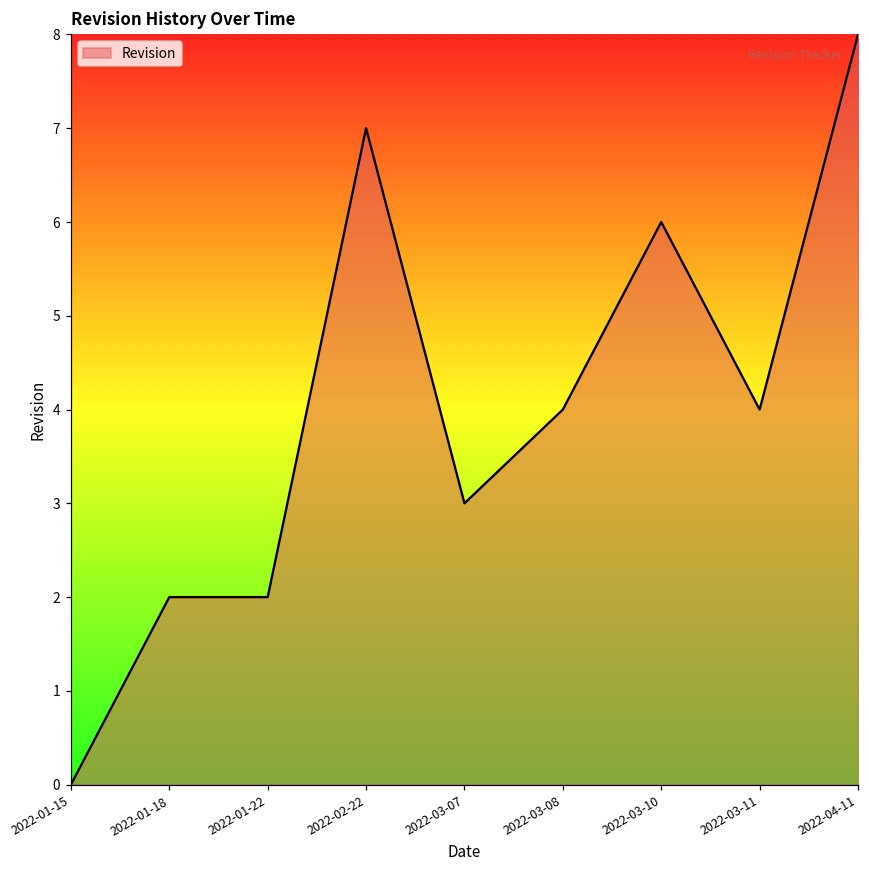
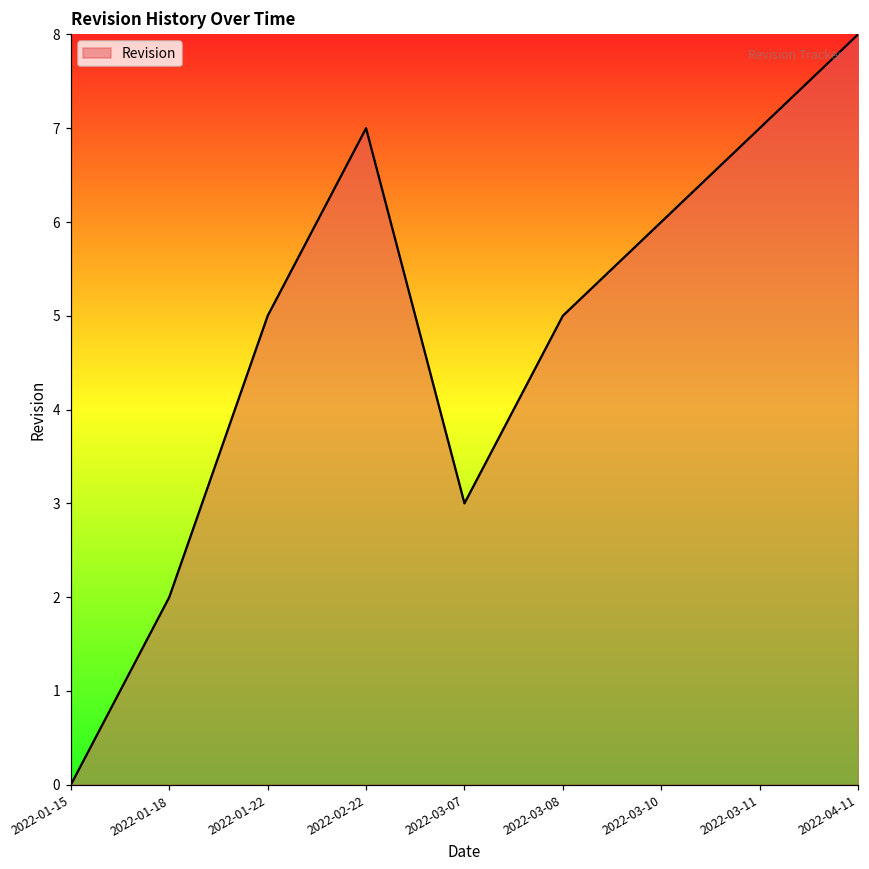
  {
    "2022-01-15": 0,
    "2022-01-18": 2,
-   "2022-01-22": 2,
+   "2022-01-22": 5,
    "2022-02-22": 7,
    "2022-03-07": 3,
-   "2022-03-08": 4,
+   "2022-03-08": 5,
    "2022-03-10": 6,
-   "2022-03-11": 4,
+   "2022-03-11": 7,
    "2022-04-11": 8
  }
